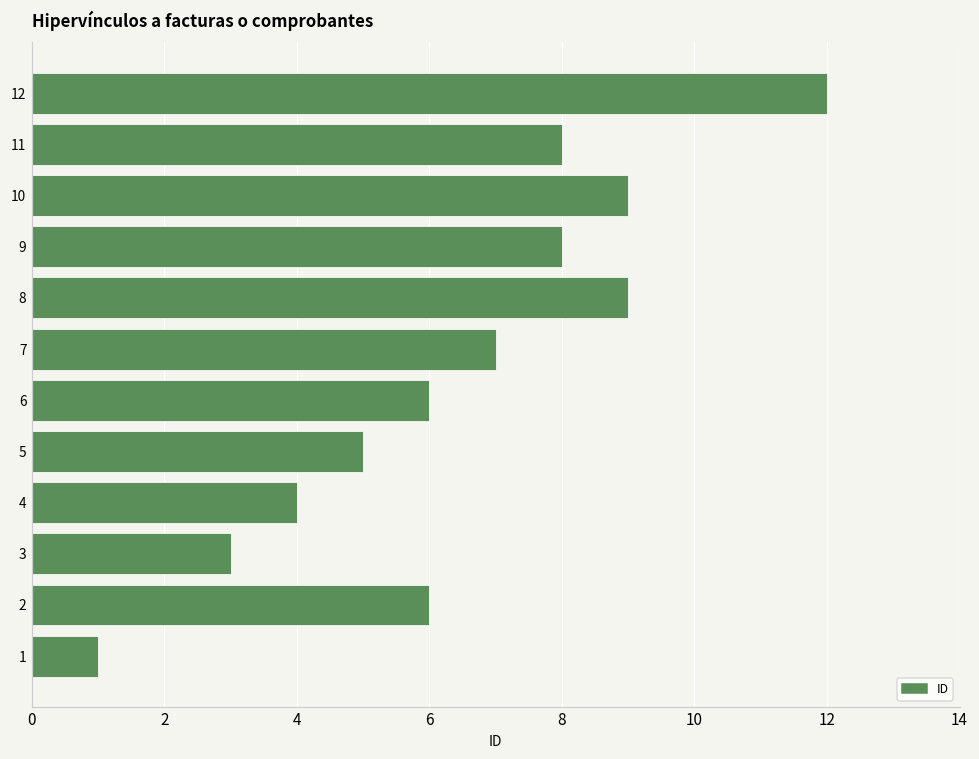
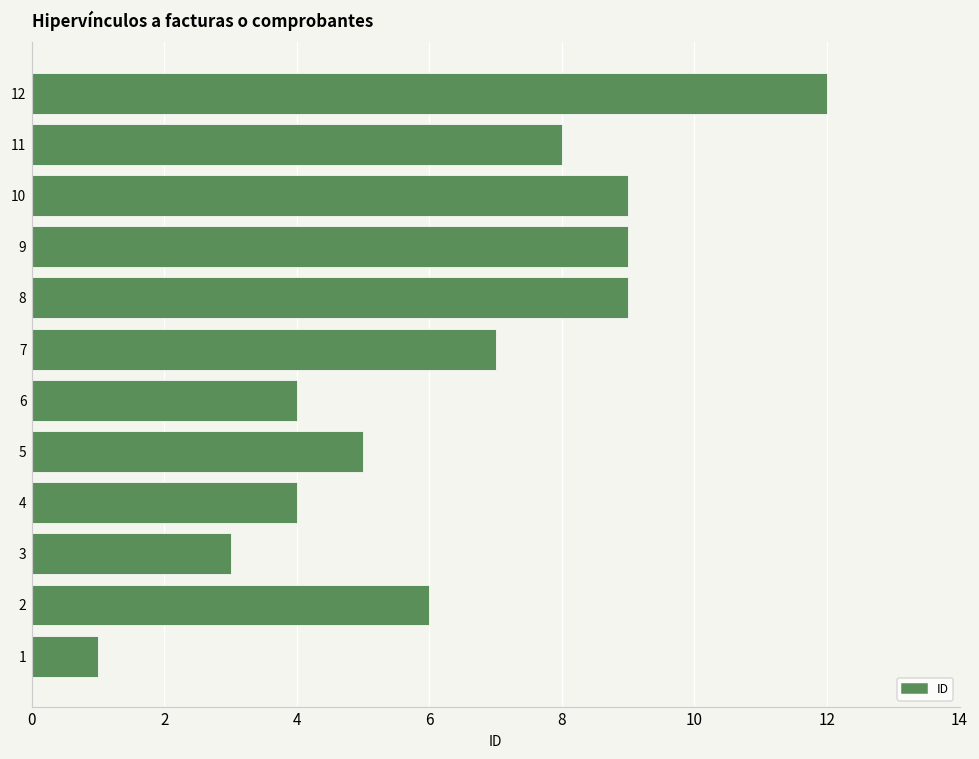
  {
    "12": 12,
    "11": 8,
    "10": 9,
-   "9": 8,
+   "9": 9,
    "8": 9,
    "7": 7,
-   "6": 6,
+   "6": 4,
    "5": 5,
    "4": 4,
    "3": 3,
    "2": 6,
    "1": 1
  }
